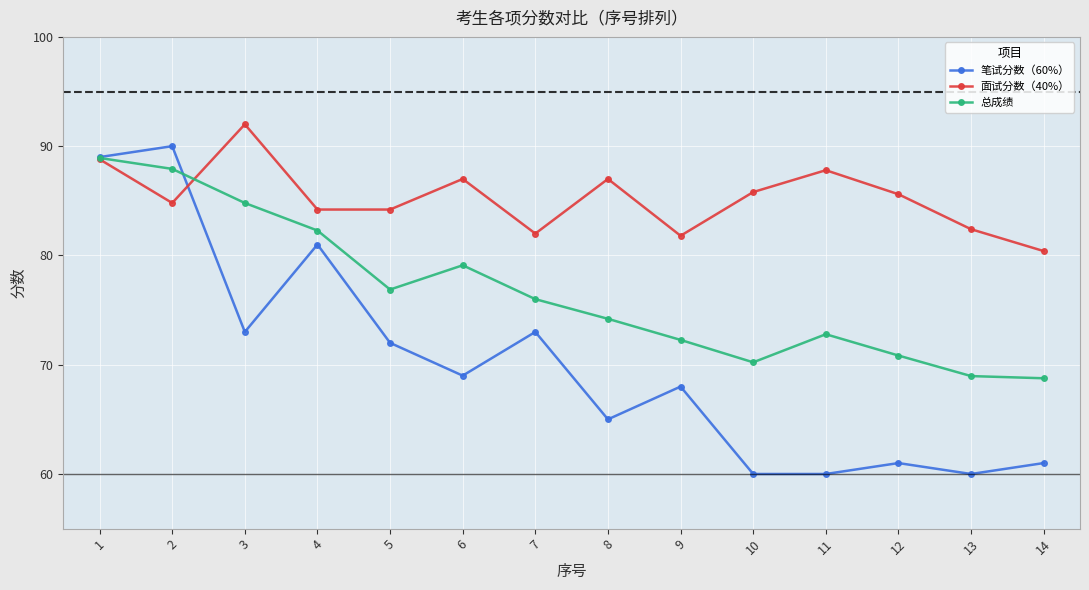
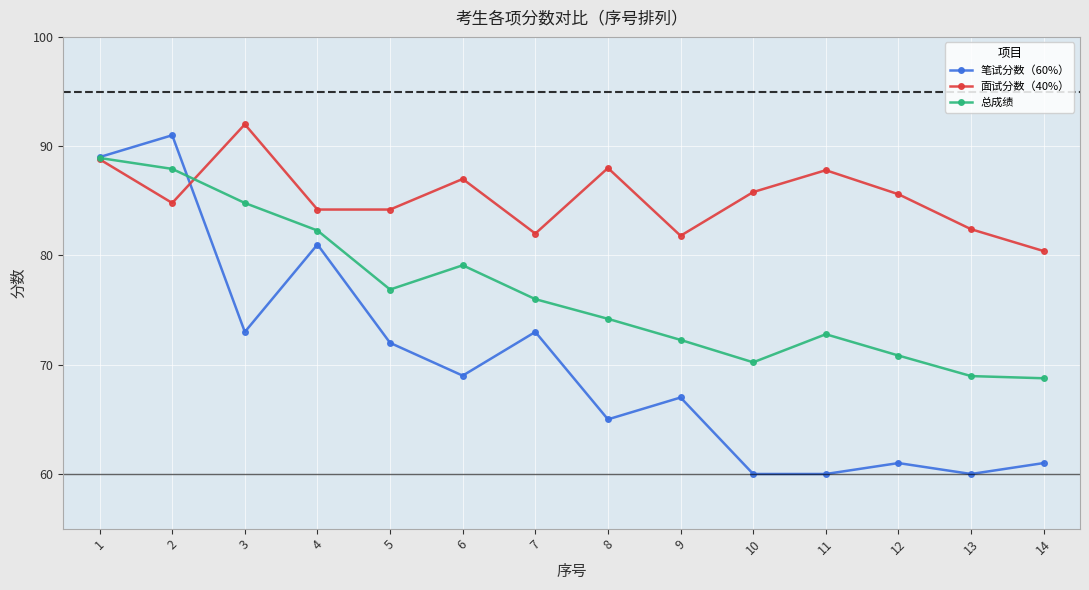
  {
    "笔试分数（60%）": {
-     "2": 90,
+     "2": 91,
      "3": 73,
      "4": 81,
      "5": 72,
      "6": 69,
      "7": 73,
      "8": 65,
-     "9": 68,
+     "9": 67,
      "10": 60,
      "11": 60,
      "12": 61,
      "13": 60,
      "14": 61
    },
    "面试分数（40%）": {
      "2": 85,
      "3": 92,
      "4": 84,
      "5": 84,
      "6": 87,
      "7": 82,
-     "8": 87,
+     "8": 88,
      "9": 82,
      "10": 86,
      "11": 88,
      "12": 85.6,
      "13": 82.4,
      "14": 80.4
    },
    "总成绩": {
      "2": 88,
      "3": 85,
      "4": 82.3,
      "5": 77,
      "6": 79,
      "7": 76,
      "8": 74,
      "9": 72.3,
      "10": 70,
      "11": 73,
      "12": 71,
      "13": 69,
      "14": 68.8
    }
  }
